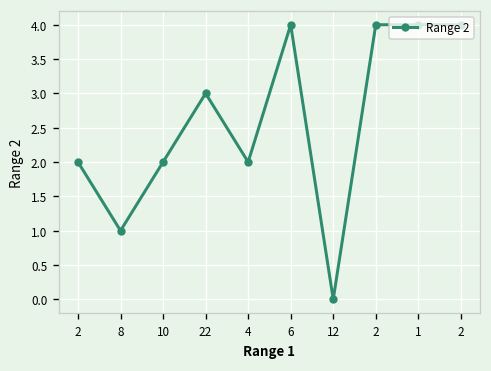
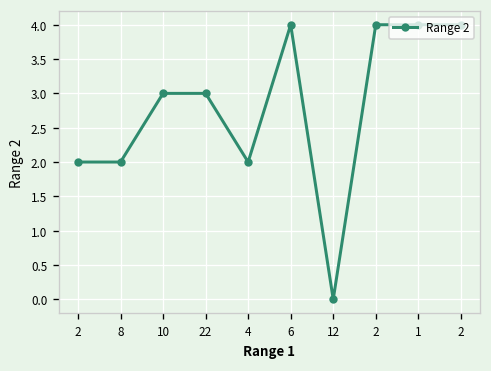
  {
-   "8": 1,
-   "10": 2,
+   "8": 2,
+   "10": 3,
    "22": 3,
    "4": 2,
    "6": 4,
    "12": 0
  }
